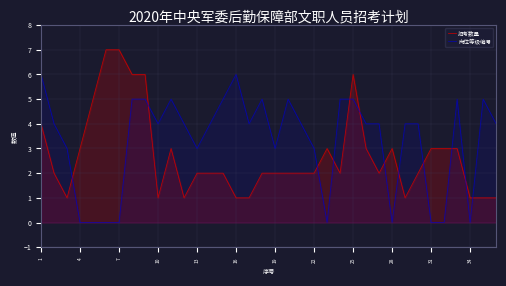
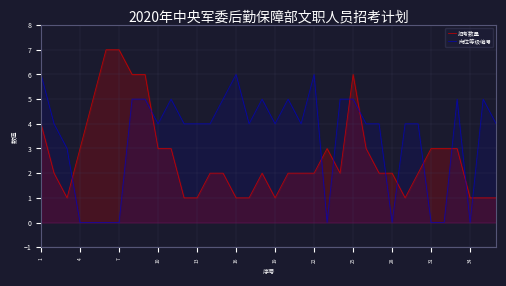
  {
    "招考数量": {
      "1": 4,
      "4": 3,
      "7": 7,
-     "10": 1,
-     "13": 2,
+     "10": 3,
+     "13": 1,
      "16": 1,
-     "19": 2,
+     "19": 1,
      "22": 2,
      "25": 6,
-     "28": 3,
+     "28": 2,
      "31": 3,
      "34": 1
    },
    "岗位等级编号": {
      "1": 6,
      "4": 0,
      "7": 0,
      "10": 4,
-     "13": 3,
+     "13": 4,
      "16": 6,
-     "19": 3,
-     "22": 3,
+     "19": 4,
+     "22": 6,
      "25": 5,
      "28": 0,
      "31": 0,
      "34": 0
    }
  }
